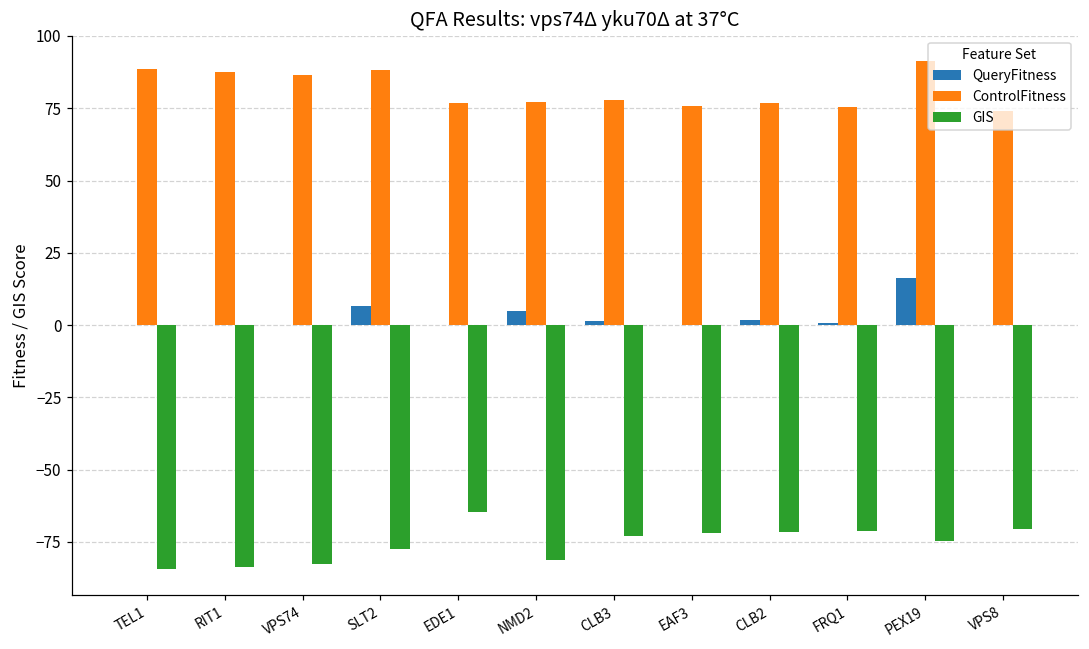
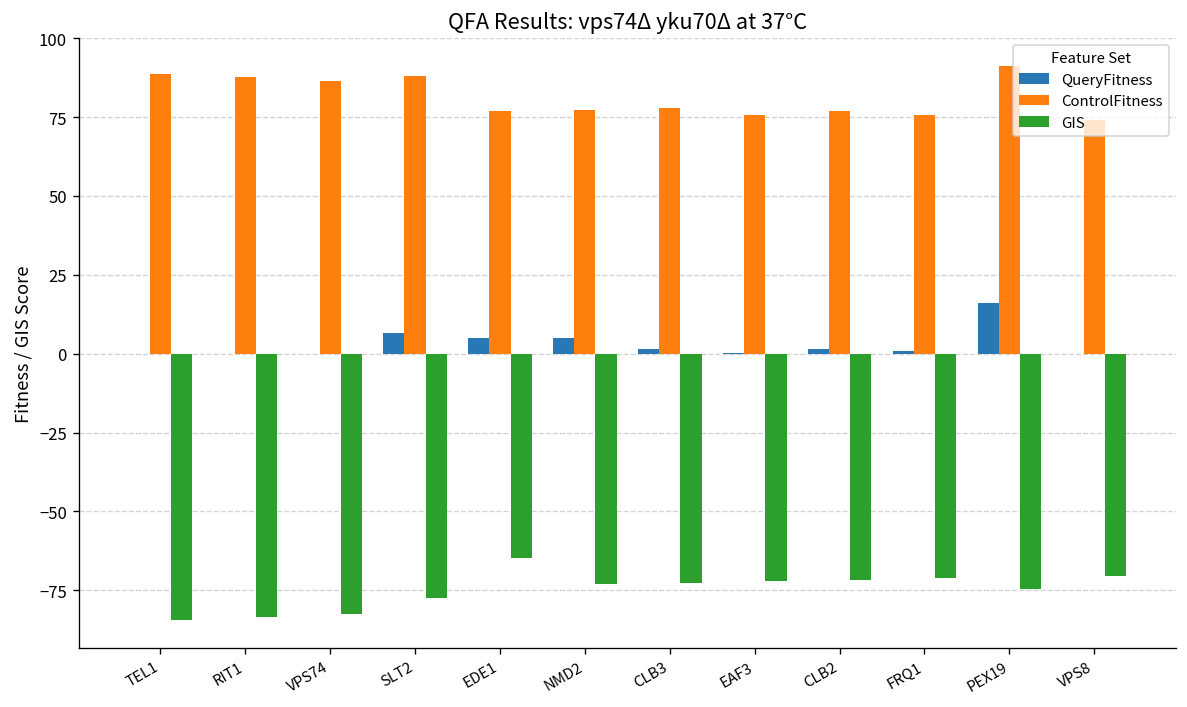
  {
    "QueryFitness": {
      "TEL1": 0,
      "RIT1": 0,
      "VPS74": 0,
      "SLT2": 7,
-     "EDE1": 0,
+     "EDE1": 5,
      "NMD2": 5,
      "CLB3": 1,
      "CLB2": 2,
      "PEX19": 16,
      "VPS8": 0
    },
    "ControlFitness": {
      "TEL1": 89,
      "RIT1": 88,
      "VPS74": 87,
      "SLT2": 88,
      "EDE1": 77,
      "NMD2": 77,
      "CLB3": 78,
      "EAF3": 76,
      "CLB2": 77,
      "FRQ1": 76,
      "PEX19": 91
    },
    "GIS": {
      "TEL1": -85,
      "RIT1": -84,
      "VPS74": -82,
      "SLT2": -77,
      "EDE1": -65,
-     "NMD2": -81,
+     "NMD2": -73,
      "CLB3": -73,
      "EAF3": -72,
      "CLB2": -72,
      "FRQ1": -71,
      "PEX19": -75,
      "VPS8": -70
    }
  }
